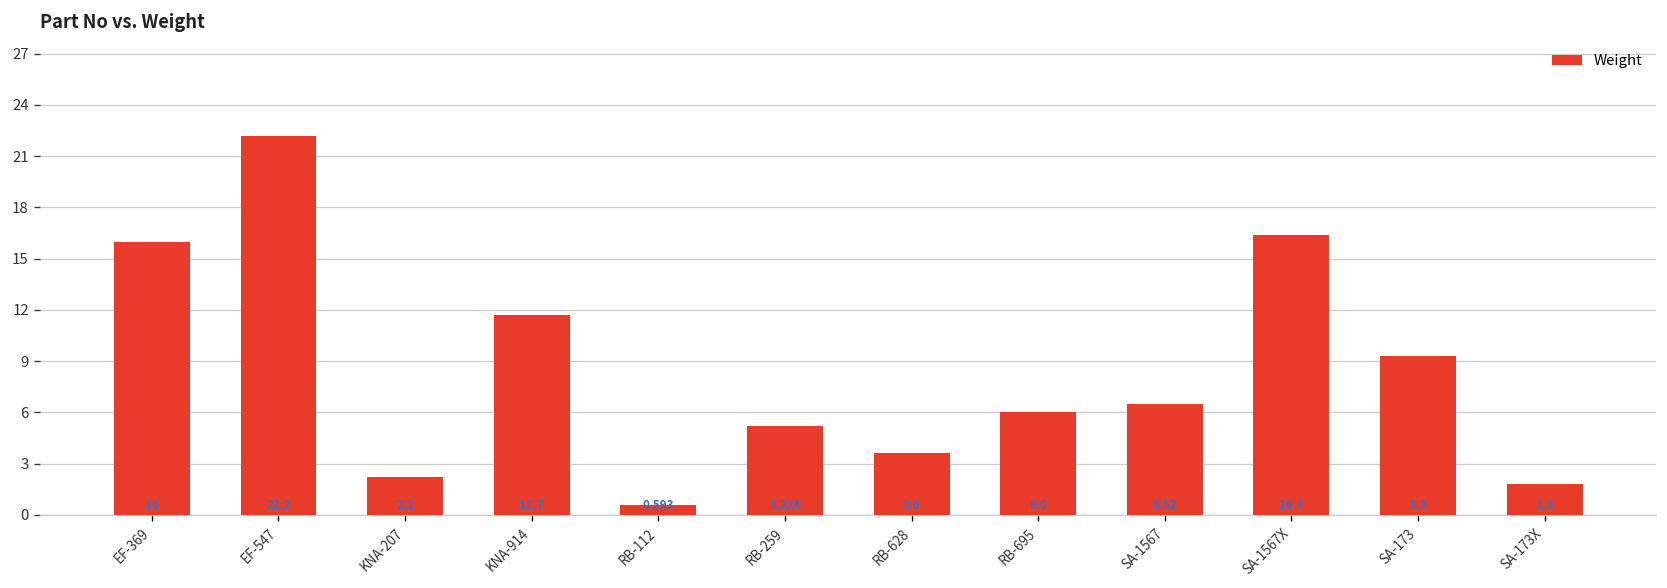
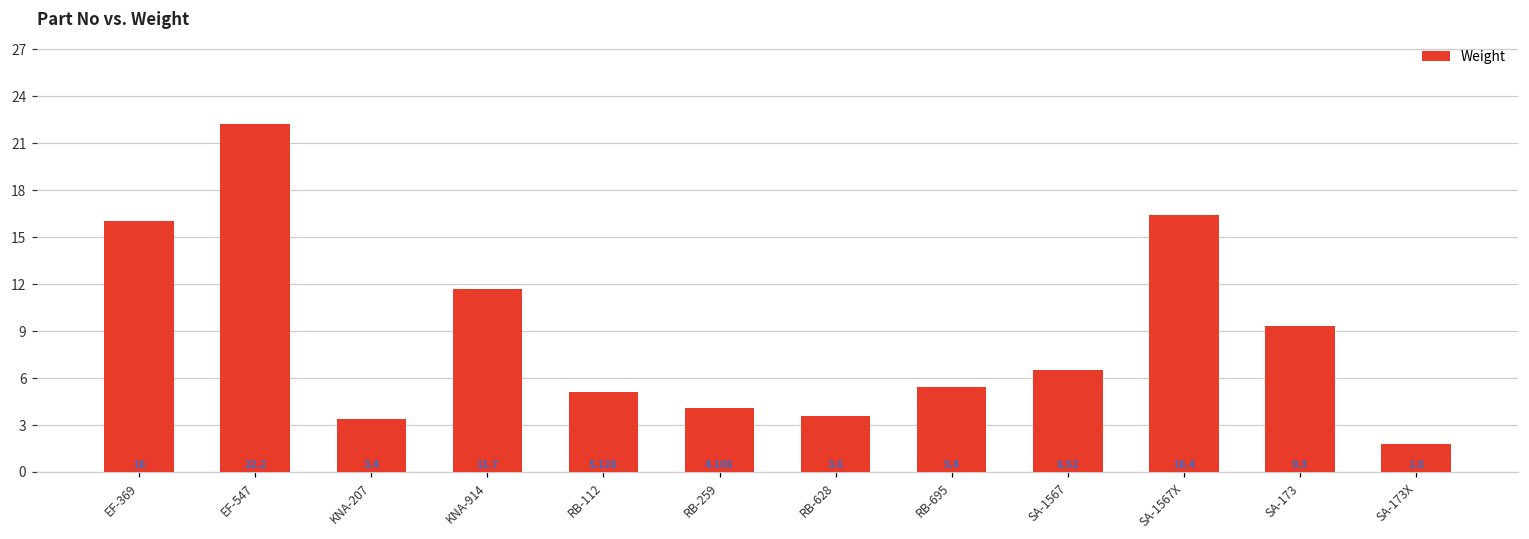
  {
    "EF-369": 16,
    "EF-547": 22.2,
-   "KNA-207": 2.2,
+   "KNA-207": 3.4,
    "KNA-914": 11.7,
-   "RB-112": 0.593,
-   "RB-259": 5.224,
+   "RB-112": 5.128,
+   "RB-259": 4.106,
    "RB-628": 3.6,
-   "RB-695": 6.0,
+   "RB-695": 5.4,
    "SA-1567": 6.52,
    "SA-1567X": 16.4,
    "SA-173": 9.3,
    "SA-173X": 1.8
  }
